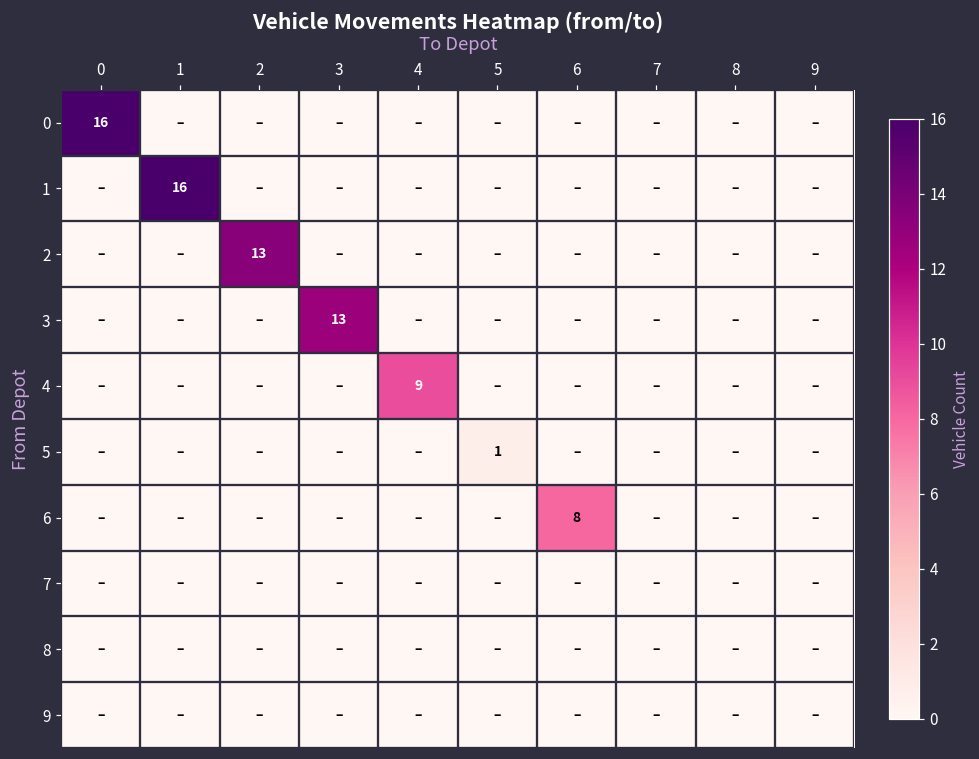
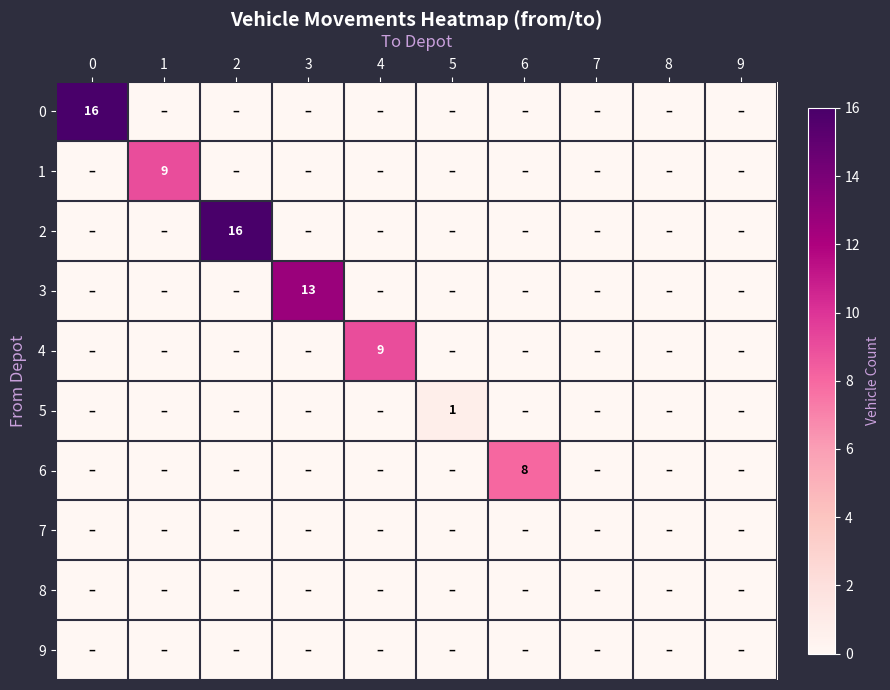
  {
    "0": {
      "0": 16
    },
    "1": {
-     "1": 16
+     "1": 9
    },
    "2": {
-     "2": 13
+     "2": 16
    },
    "3": {
      "3": 13
    },
    "4": {
      "4": 9
    },
    "5": {
      "5": 1
    },
    "6": {
      "6": 8
    }
  }
